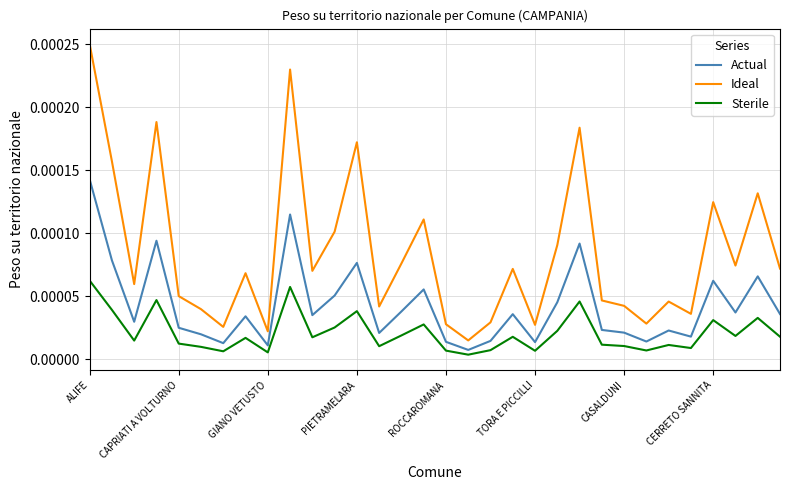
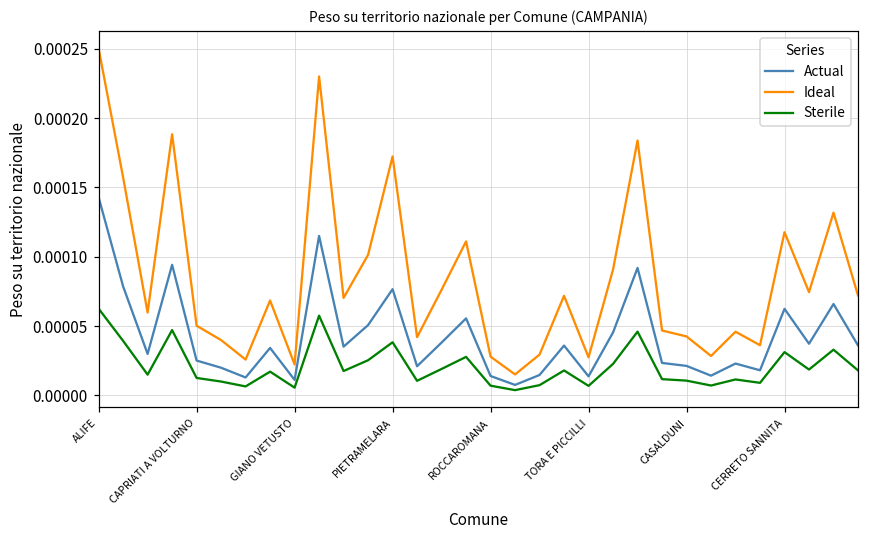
  {
    "Actual": {
      "ALIFE": 0.000143,
      "CAPRIATI A VOLTURNO": 0.000025,
      "GIANO VETUSTO": 0.000011,
      "PIETRAMELARA": 0.000077,
      "ROCCAROMANA": 0.000014,
      "TORA E PICCILLI": 0.000014,
      "CASALDUNI": 0.000021,
      "CERRETO SANNITA": 0.000062
    },
    "Ideal": {
      "ALIFE": 0.000250,
      "CAPRIATI A VOLTURNO": 0.000050,
      "GIANO VETUSTO": 0.000022,
      "PIETRAMELARA": 0.000172,
      "ROCCAROMANA": 0.000028,
      "TORA E PICCILLI": 0.000027,
      "CASALDUNI": 0.000043,
-     "CERRETO SANNITA": 0.000125
+     "CERRETO SANNITA": 0.000118
    },
    "Sterile": {
      "ALIFE": 0.000063,
      "CAPRIATI A VOLTURNO": 0.000013,
      "GIANO VETUSTO": 0.000006,
      "PIETRAMELARA": 0.000038,
      "ROCCAROMANA": 0.000007,
      "TORA E PICCILLI": 0.000007,
      "CASALDUNI": 0.000011,
      "CERRETO SANNITA": 0.000031
    }
  }
